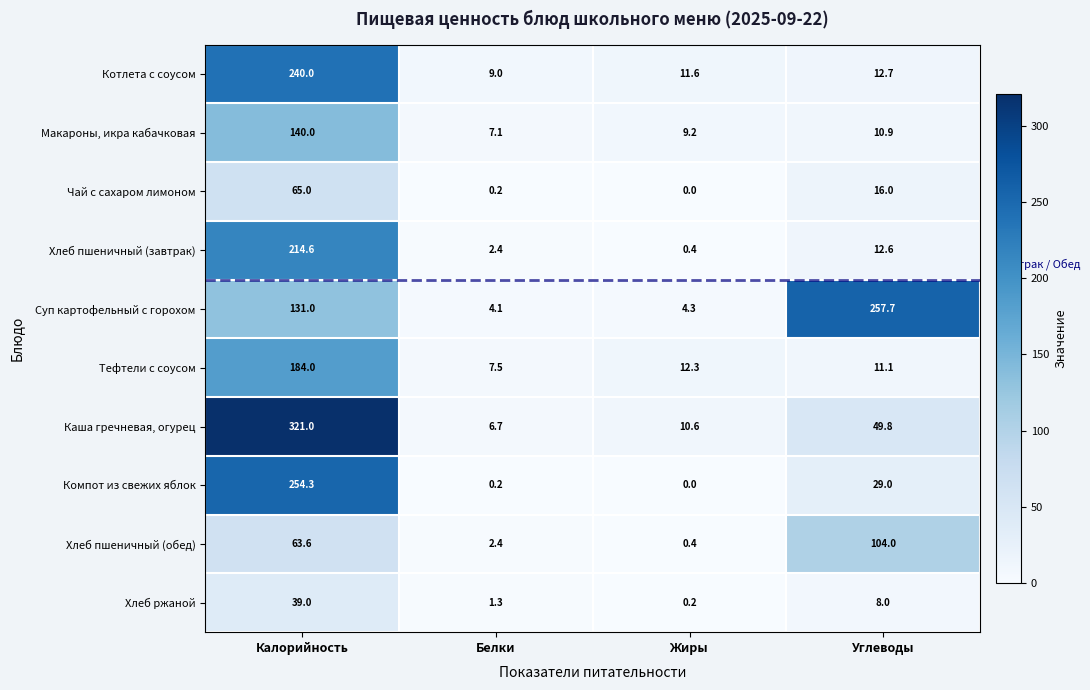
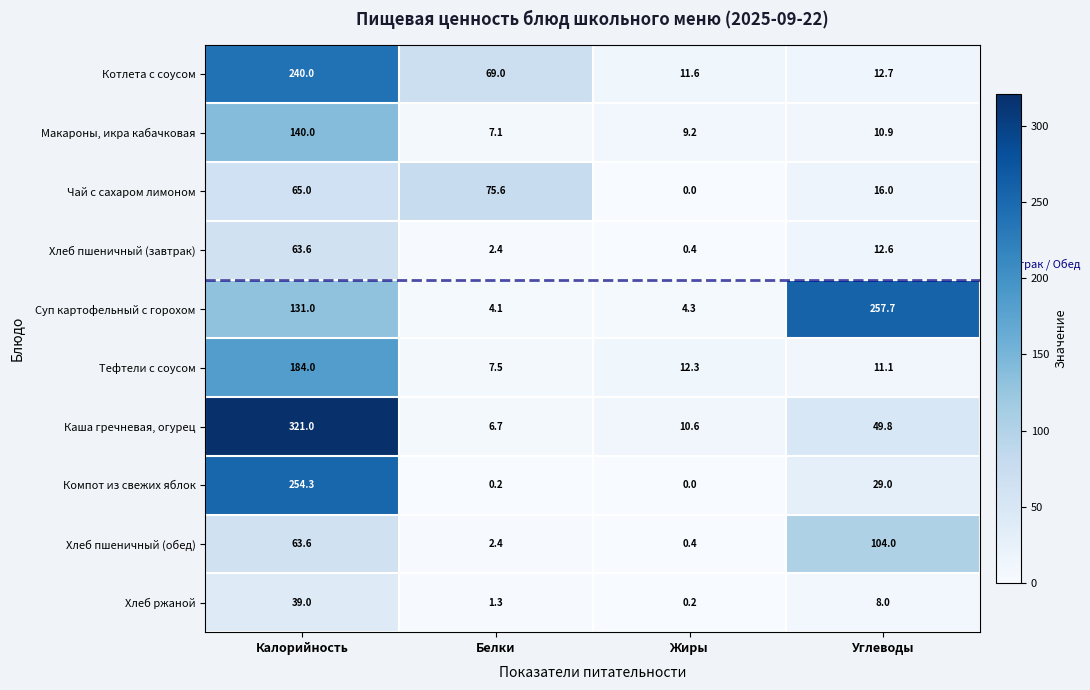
  {
    "Котлета с соусом": {
      "Калорийность": 240.0,
-     "Белки": 9.0,
+     "Белки": 69.0,
      "Жиры": 11.6,
      "Углеводы": 12.7
    },
    "Макароны, икра кабачковая": {
      "Калорийность": 140.0,
      "Белки": 7.1,
      "Жиры": 9.2,
      "Углеводы": 10.9
    },
    "Чай с сахаром лимоном": {
      "Калорийность": 65.0,
-     "Белки": 0.2,
+     "Белки": 75.6,
      "Жиры": 0.0,
      "Углеводы": 16.0
    },
    "Хлеб пшеничный (завтрак)": {
-     "Калорийность": 214.6,
+     "Калорийность": 63.6,
      "Белки": 2.4,
      "Жиры": 0.4,
      "Углеводы": 12.6
    },
    "Суп картофельный с горохом": {
      "Калорийность": 131.0,
      "Белки": 4.1,
      "Жиры": 4.3,
      "Углеводы": 257.7
    },
    "Тефтели с соусом": {
      "Калорийность": 184.0,
      "Белки": 7.5,
      "Жиры": 12.3,
      "Углеводы": 11.1
    },
    "Каша гречневая, огурец": {
      "Калорийность": 321.0,
      "Белки": 6.7,
      "Жиры": 10.6,
      "Углеводы": 49.8
    },
    "Компот из свежих яблок": {
      "Калорийность": 254.3,
      "Белки": 0.2,
      "Жиры": 0.0,
      "Углеводы": 29.0
    },
    "Хлеб пшеничный (обед)": {
      "Калорийность": 63.6,
      "Белки": 2.4,
      "Жиры": 0.4,
      "Углеводы": 104.0
    },
    "Хлеб ржаной": {
      "Калорийность": 39.0,
      "Белки": 1.3,
      "Жиры": 0.2,
      "Углеводы": 8.0
    }
  }
